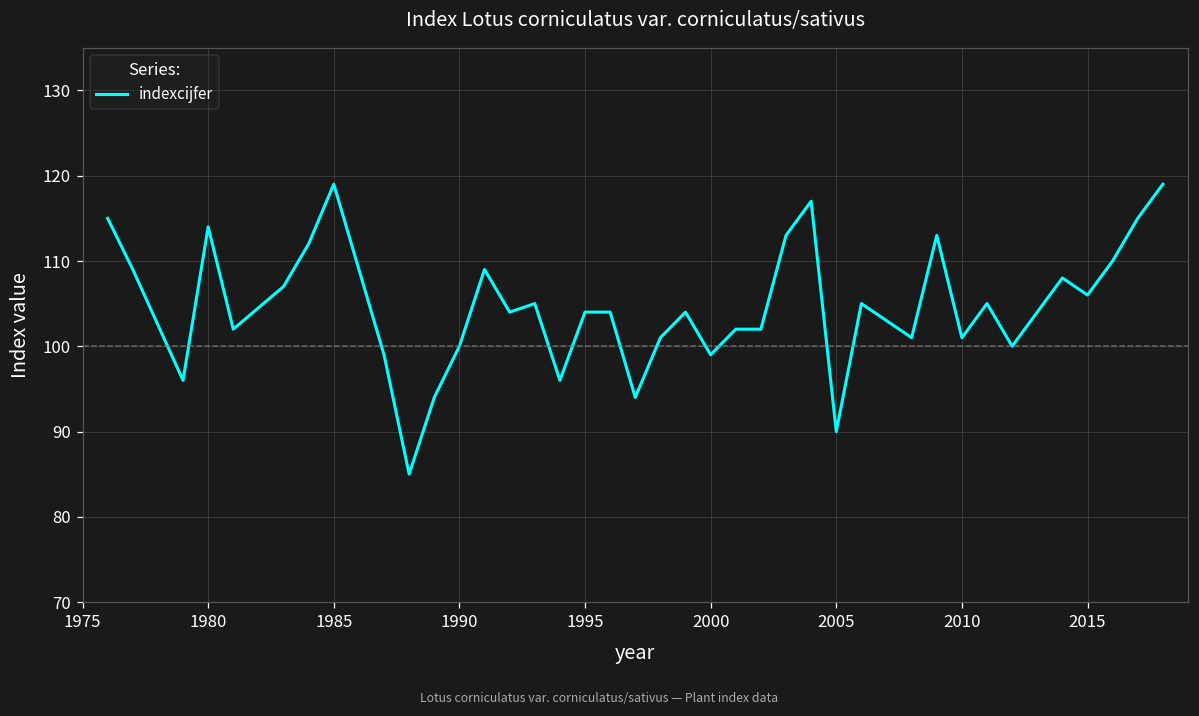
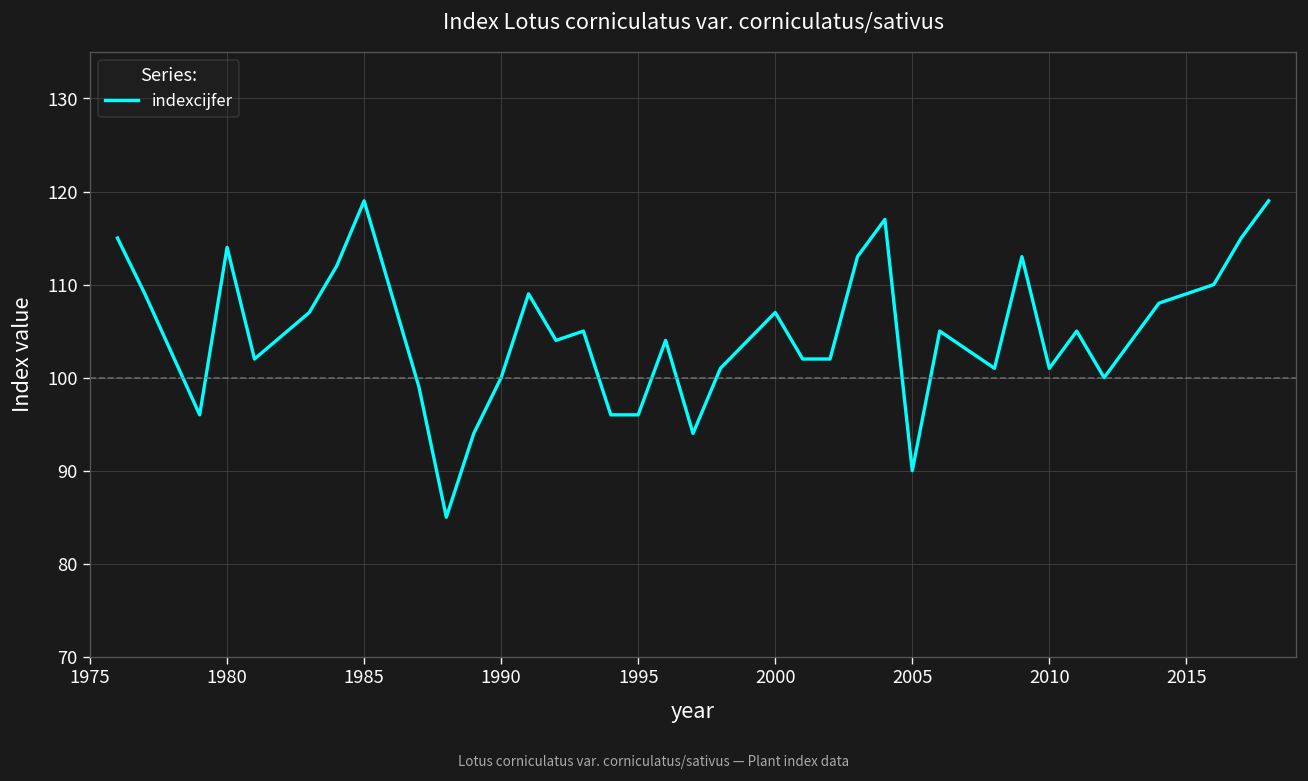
  {
    "1980": 114,
    "1985": 119,
    "1990": 100,
-   "1995": 104,
-   "2000": 99,
+   "1995": 96,
+   "2000": 107,
    "2005": 90,
    "2010": 101,
-   "2015": 106
+   "2015": 109
  }
